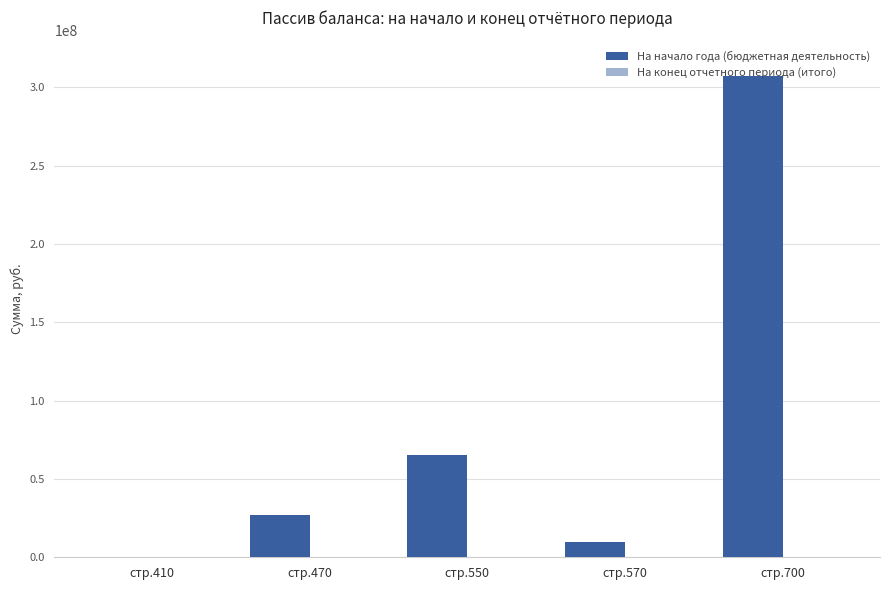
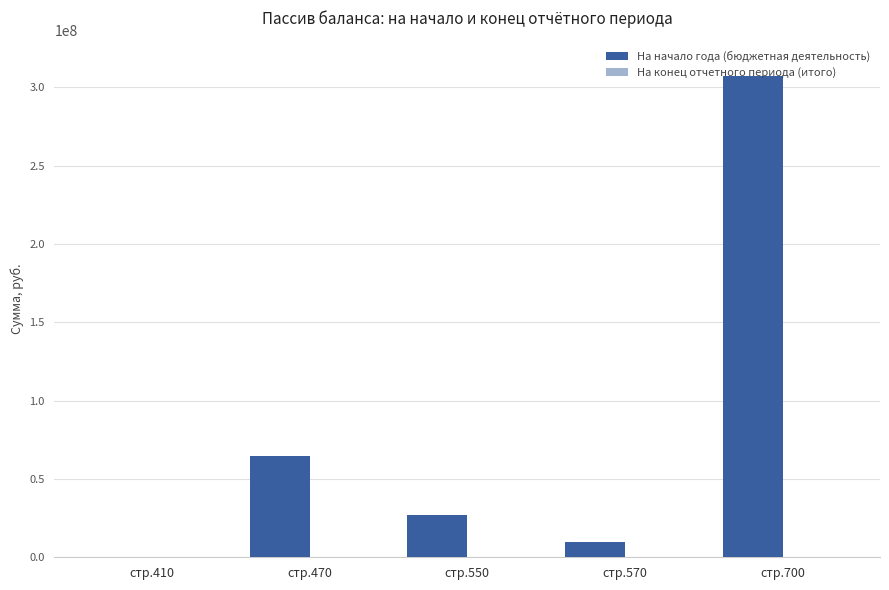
  {
    "На начало года (бюджетная деятельность)": {
-     "стр.470": 27000000,
-     "стр.550": 65000000,
+     "стр.470": 65000000,
+     "стр.550": 27000000,
      "стр.570": 10000000,
      "стр.700": 307000000
    },
    "На конец отчетного периода (итого)": {
      "стр.410": 0,
      "стр.470": 0,
      "стр.550": 0,
      "стр.570": 0,
      "стр.700": 0
    }
  }
